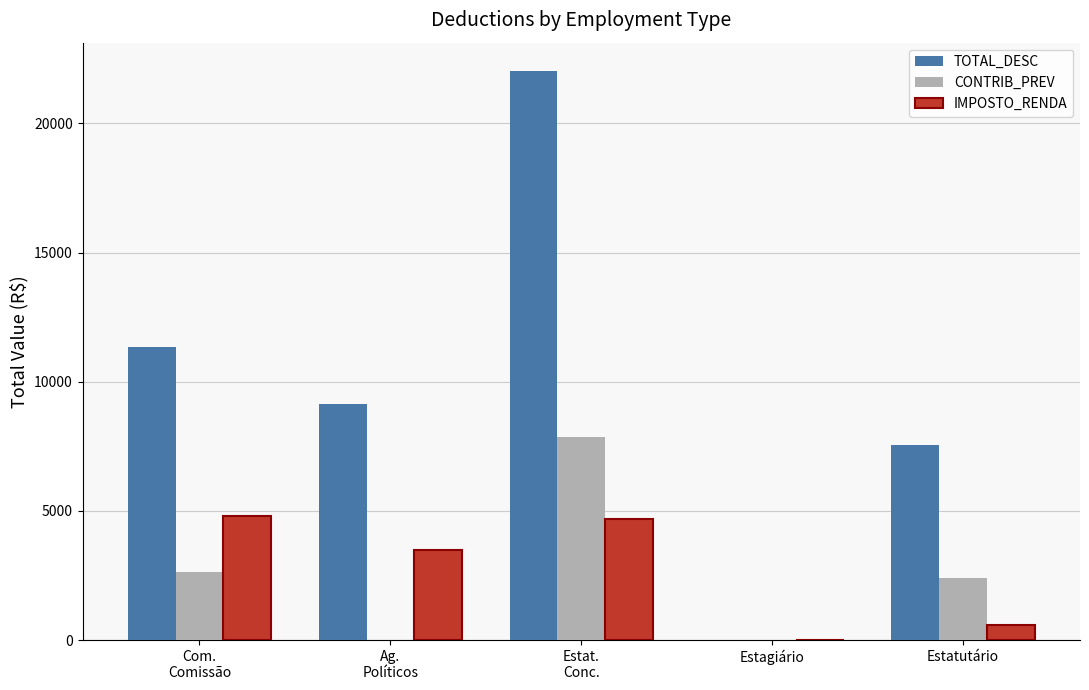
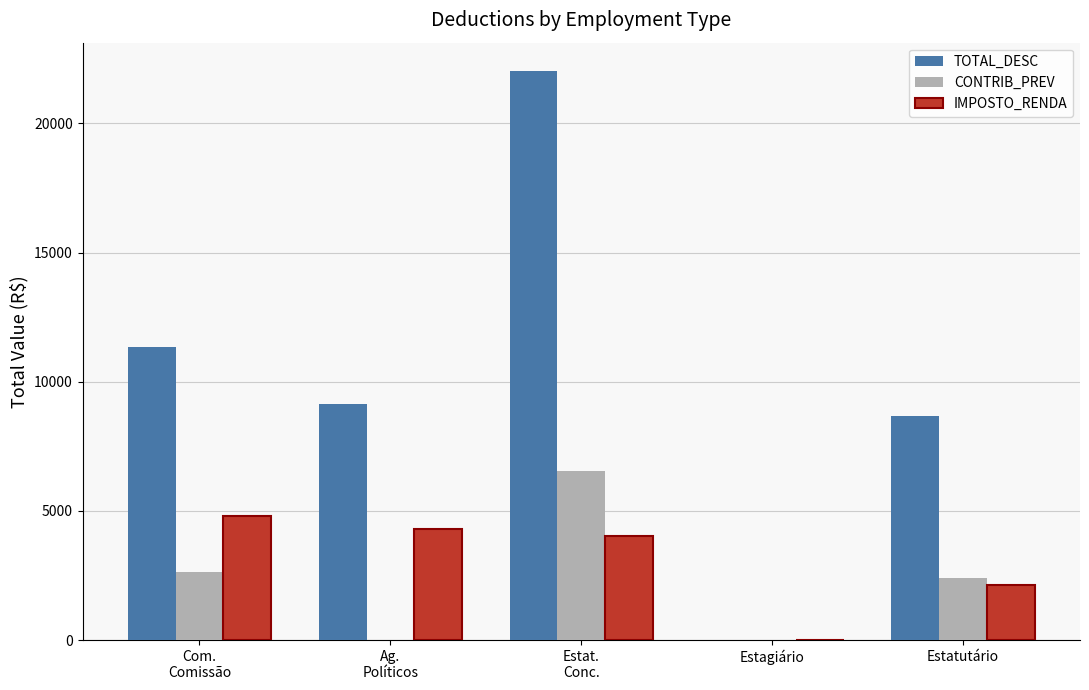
  {
    "TOTAL_DESC": {
      "Com. Comissão": 11400,
      "Ag. Políticos": 9100,
      "Estat. Conc.": 22000,
      "Estagiário": 0,
-     "Estatutário": 7600
+     "Estatutário": 8700
    },
    "CONTRIB_PREV": {
      "Com. Comissão": 2600,
      "Ag. Políticos": 0,
-     "Estat. Conc.": 7900,
+     "Estat. Conc.": 6500,
      "Estagiário": 0,
      "Estatutário": 2400
    },
    "IMPOSTO_RENDA": {
      "Com. Comissão": 4800,
-     "Ag. Políticos": 3500,
-     "Estat. Conc.": 4700,
+     "Ag. Políticos": 4300,
+     "Estat. Conc.": 4000,
      "Estagiário": 0,
-     "Estatutário": 600
+     "Estatutário": 2100
    }
  }
